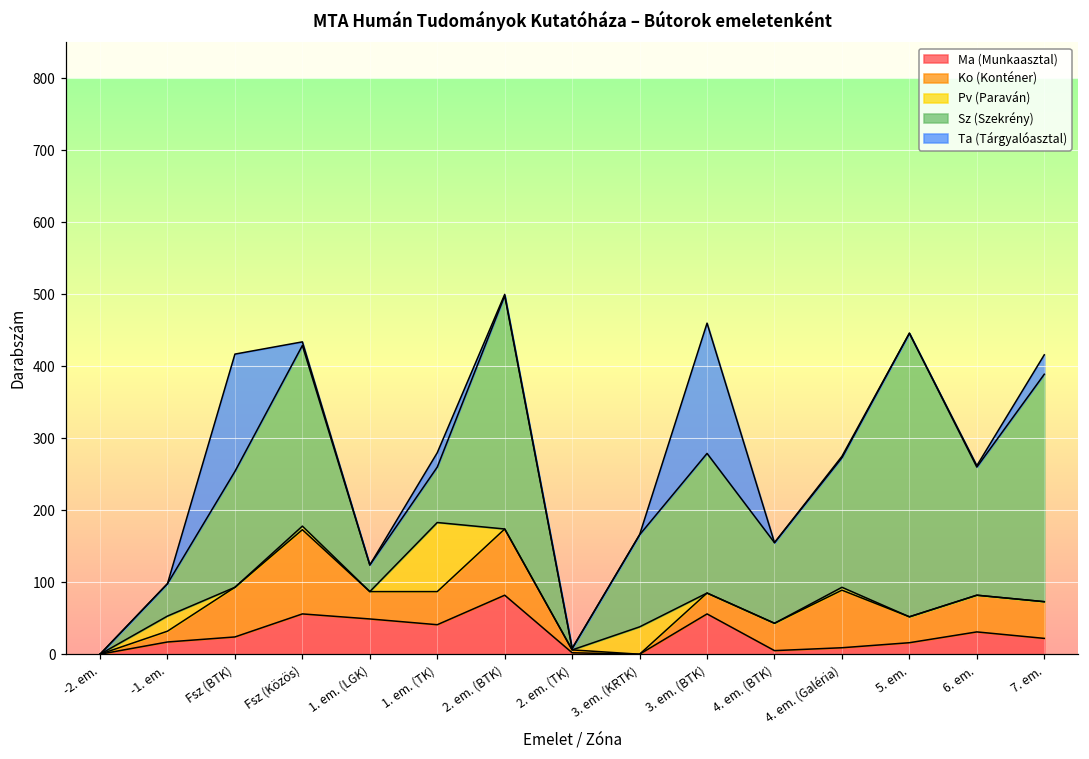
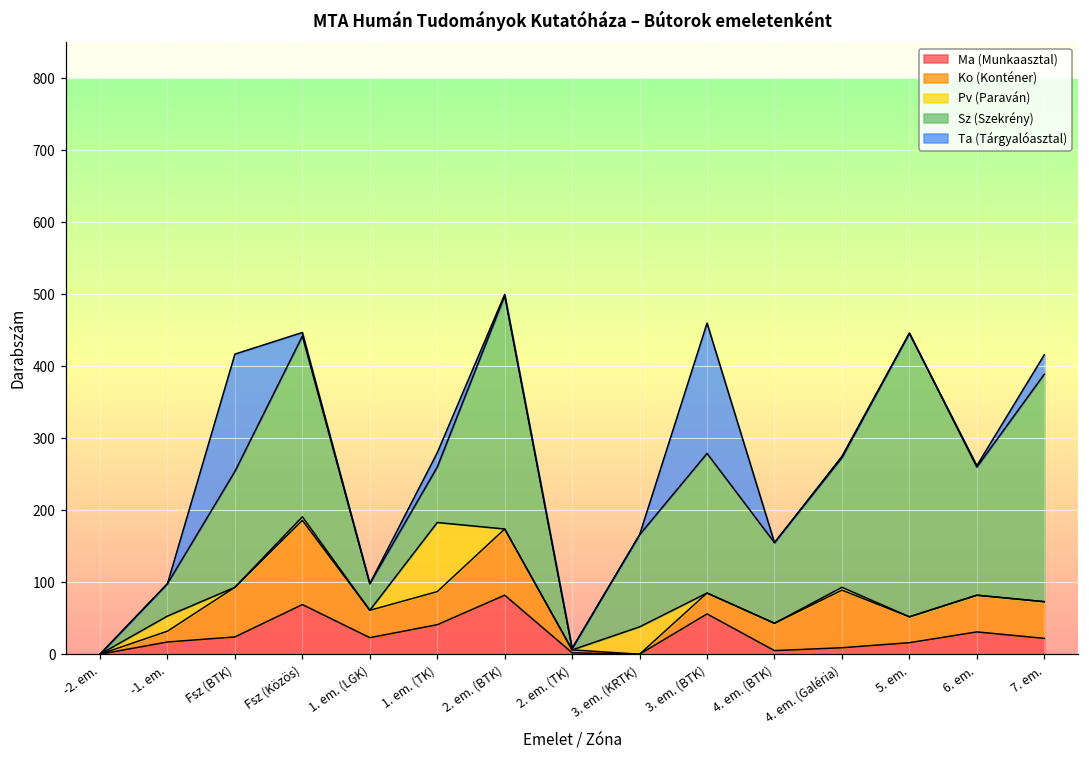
  {
    "Ma (Munkaasztal)": {
      "-1. em.": 20,
      "Fsz (BTK)": 20,
-     "Fsz (Közös)": 60,
-     "1. em. (LGK)": 50,
+     "Fsz (Közös)": 70,
+     "1. em. (LGK)": 20,
      "1. em. (TK)": 40,
      "2. em. (BTK)": 80,
      "2. em. (TK)": 0,
      "3. em. (BTK)": 60,
      "4. em. (BTK)": 10,
      "4. em. (Galéria)": 10,
      "5. em.": 20,
      "6. em.": 30,
      "7. em.": 20
    },
    "Ko (Konténer)": {
      "-1. em.": 20,
      "Fsz (Közös)": 120,
      "1. em. (TK)": 50,
      "4. em. (Galéria)": 80
    },
    "Pv (Paraván)": {
      "-1. em.": 20,
      "Fsz (Közös)": 10,
      "1. em. (TK)": 100,
      "3. em. (KRTK)": 40,
      "4. em. (Galéria)": 0
    },
    "Sz (Szekrény)": {
      "Fsz (BTK)": 160,
      "Fsz (Közös)": 250,
      "1. em. (TK)": 80,
      "3. em. (BTK)": 190,
      "7. em.": 320
    },
    "Ta (Tárgyalóasztal)": {
      "Fsz (BTK)": 160,
      "Fsz (Közös)": 10,
      "1. em. (TK)": 20,
      "3. em. (BTK)": 180,
      "7. em.": 30
    }
  }
